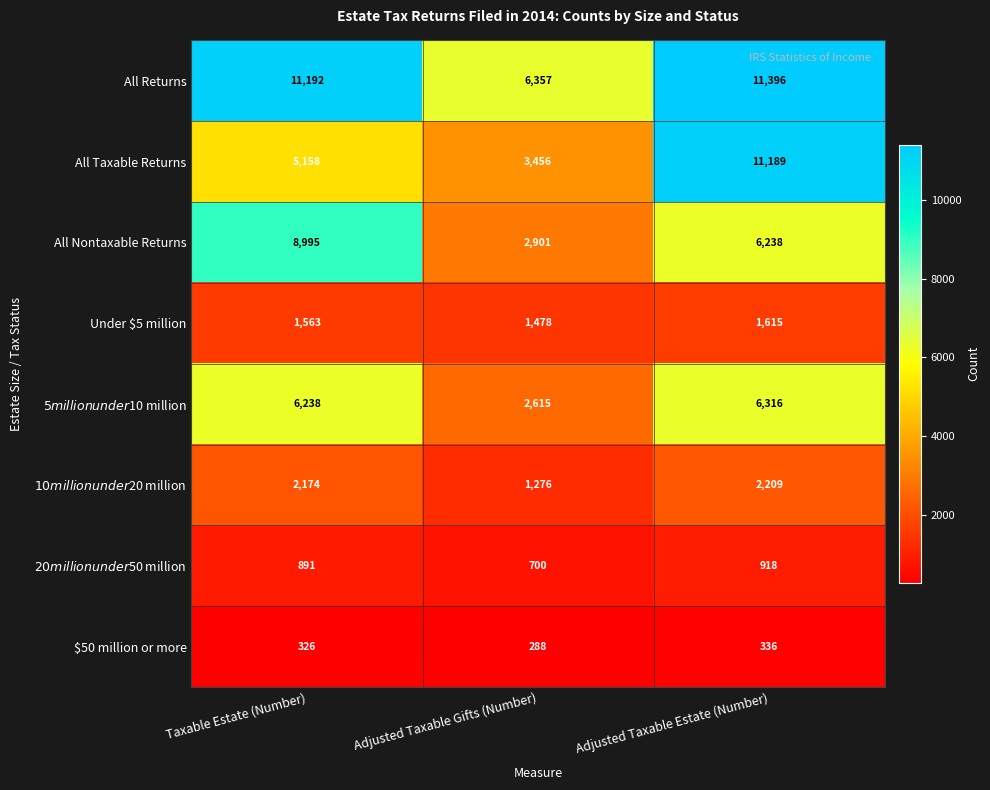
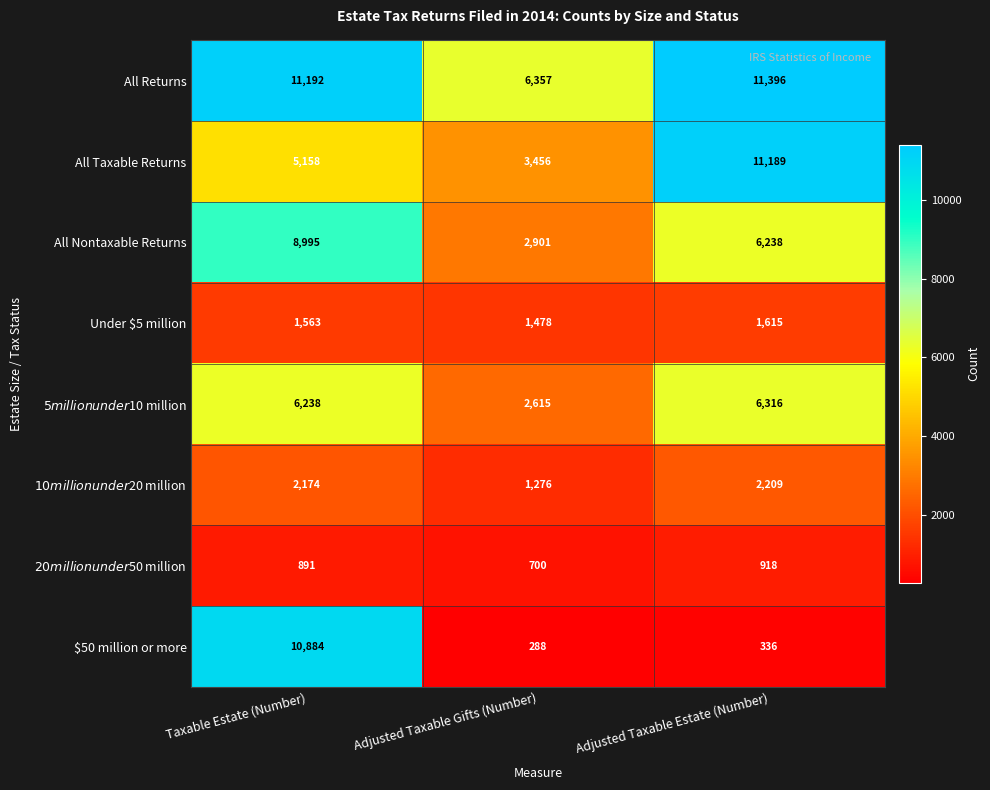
  {
    "All Returns": {
      "Taxable Estate (Number)": "11,192",
      "Adjusted Taxable Gifts (Number)": "6,357"
    },
    "All Taxable Returns": {
      "Taxable Estate (Number)": "5,158",
      "Adjusted Taxable Gifts (Number)": "3,456",
      "Adjusted Taxable Estate (Number)": "11,189"
    },
    "All Nontaxable Returns": {
      "Taxable Estate (Number)": "8,995",
      "Adjusted Taxable Gifts (Number)": "2,901",
      "Adjusted Taxable Estate (Number)": "6,238"
    },
    "Under $5 million": {
      "Taxable Estate (Number)": "1,563",
      "Adjusted Taxable Gifts (Number)": "1,478",
      "Adjusted Taxable Estate (Number)": "1,615"
    },
    "$50 million or more": {
-     "Taxable Estate (Number)": "326",
+     "Taxable Estate (Number)": "10,884",
      "Adjusted Taxable Gifts (Number)": "288",
      "Adjusted Taxable Estate (Number)": "336"
    }
  }
